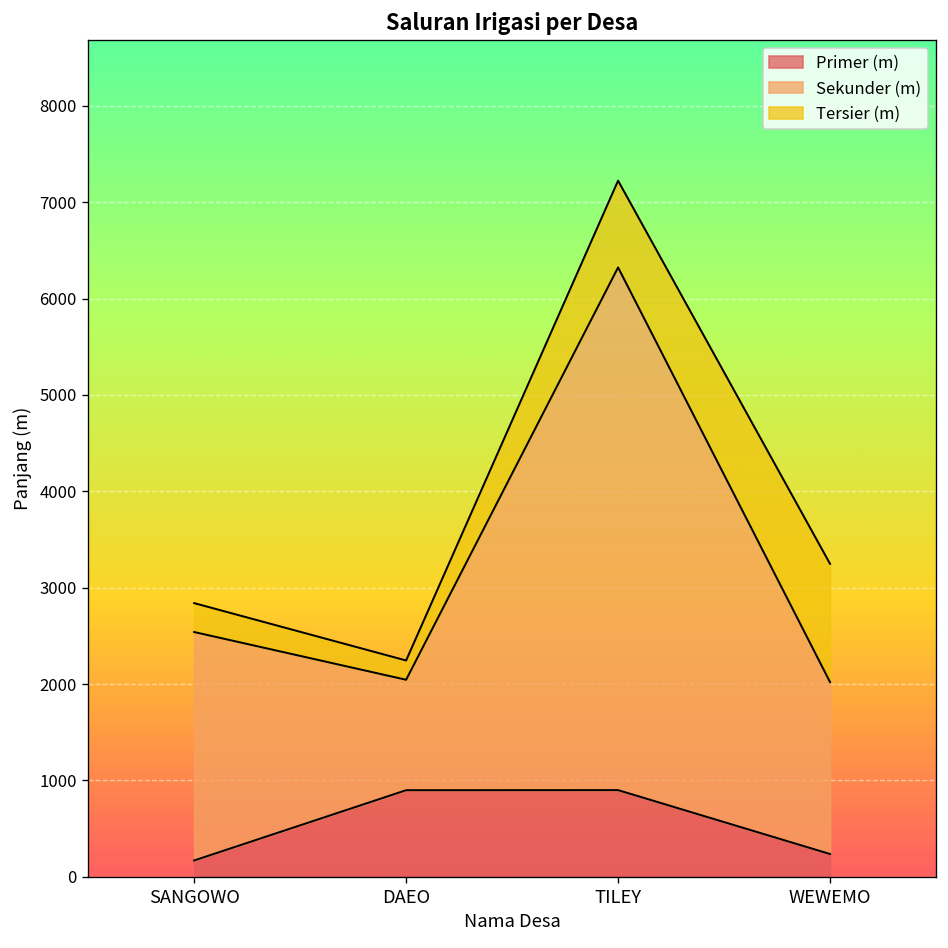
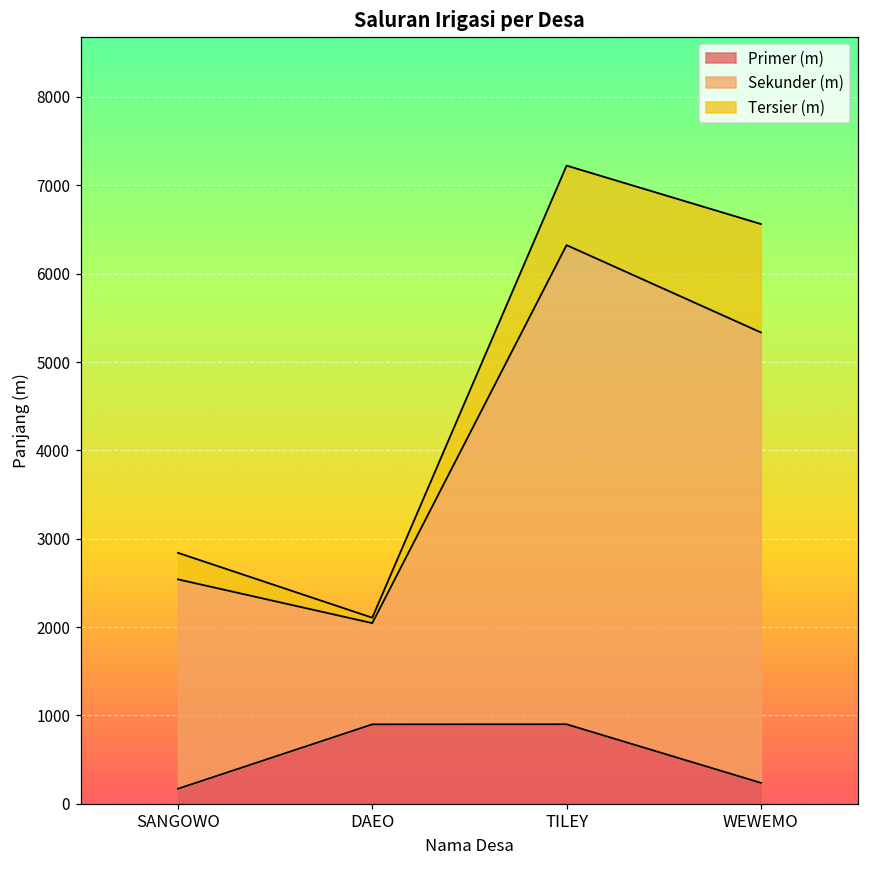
  {
    "Primer (m)": {
      "SANGOWO": 200,
      "DAEO": 900,
      "TILEY": 900,
      "WEWEMO": 200
    },
    "Sekunder (m)": {
      "SANGOWO": 2400,
      "DAEO": 1100,
      "TILEY": 5400,
-     "WEWEMO": 1800
+     "WEWEMO": 5100
    },
    "Tersier (m)": {
      "SANGOWO": 300,
-     "DAEO": 200,
+     "DAEO": 100,
      "TILEY": 900,
      "WEWEMO": 1200
    }
  }
